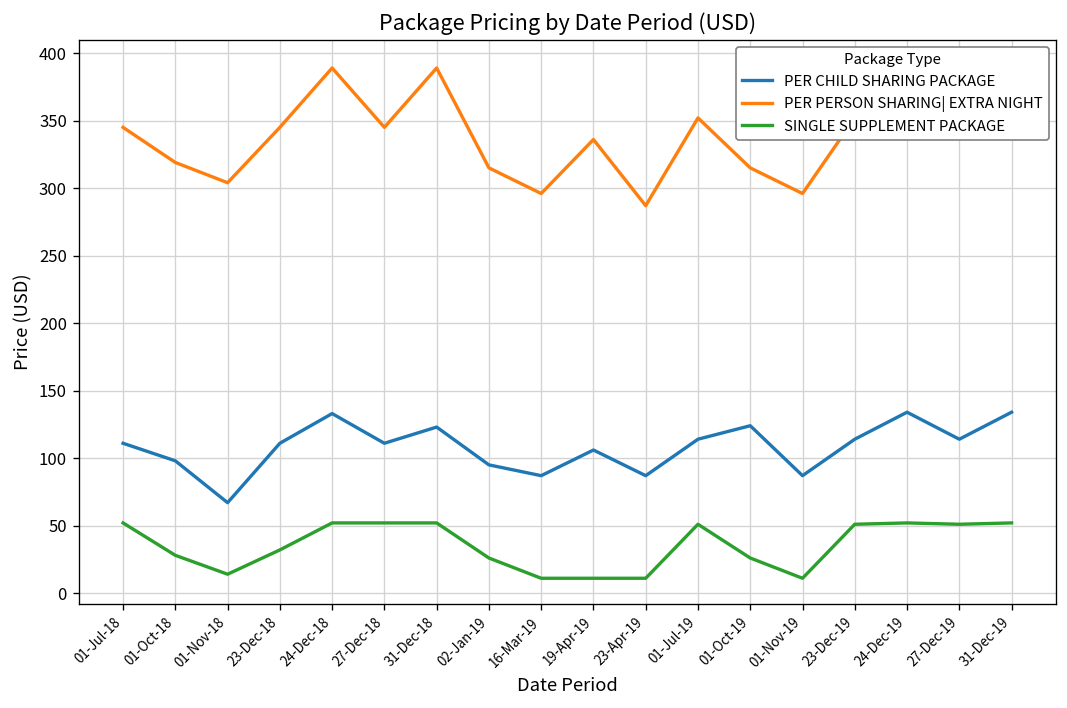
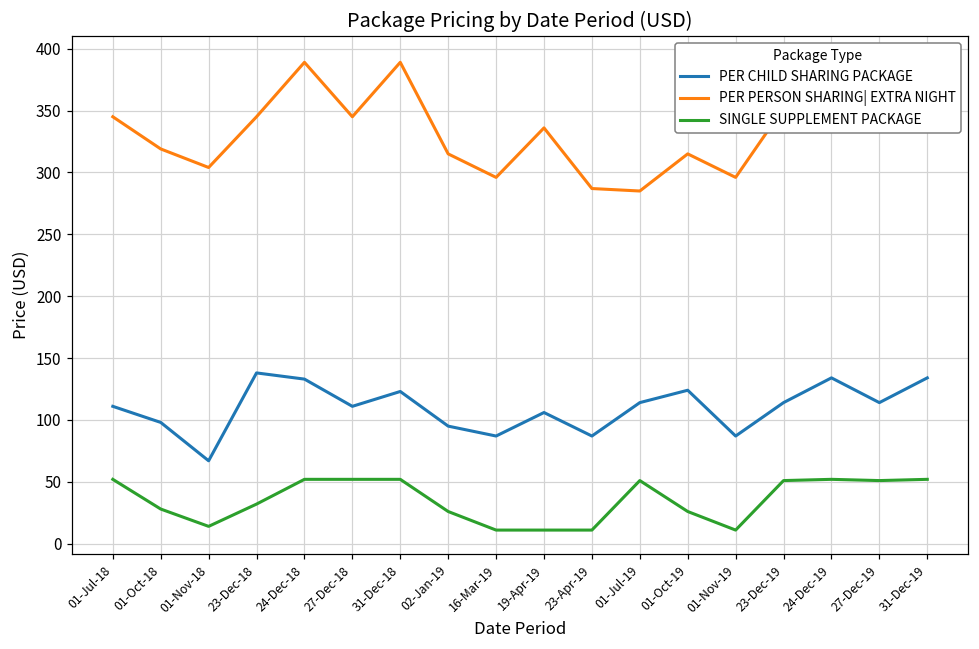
  {
    "PER CHILD SHARING PACKAGE": {
      "01-Jul-18": 111,
      "01-Oct-18": 98,
      "01-Nov-18": 67,
-     "23-Dec-18": 111,
+     "23-Dec-18": 138,
      "24-Dec-18": 133,
      "27-Dec-18": 111,
      "31-Dec-18": 123,
      "02-Jan-19": 95,
      "16-Mar-19": 87,
      "19-Apr-19": 106,
      "23-Apr-19": 87,
      "01-Jul-19": 114,
      "01-Oct-19": 124,
      "01-Nov-19": 87,
      "23-Dec-19": 114,
      "24-Dec-19": 134,
      "27-Dec-19": 114,
      "31-Dec-19": 134
    },
    "PER PERSON SHARING| EXTRA NIGHT": {
      "01-Jul-18": 345,
      "01-Oct-18": 319,
      "01-Nov-18": 304,
      "23-Dec-18": 345,
      "24-Dec-18": 389,
      "27-Dec-18": 345,
      "31-Dec-18": 389,
      "02-Jan-19": 315,
      "16-Mar-19": 296,
      "19-Apr-19": 336,
      "23-Apr-19": 287,
-     "01-Jul-19": 352,
+     "01-Jul-19": 285,
      "01-Oct-19": 315,
      "01-Nov-19": 296
    },
    "SINGLE SUPPLEMENT PACKAGE": {
      "01-Jul-18": 52,
      "01-Oct-18": 28,
      "01-Nov-18": 14,
      "23-Dec-18": 32,
      "24-Dec-18": 52,
      "27-Dec-18": 52,
      "31-Dec-18": 52,
      "02-Jan-19": 26,
      "16-Mar-19": 11,
      "19-Apr-19": 11,
      "23-Apr-19": 11,
      "01-Jul-19": 51,
      "01-Oct-19": 26,
      "01-Nov-19": 11,
      "23-Dec-19": 51,
      "24-Dec-19": 52,
      "27-Dec-19": 51,
      "31-Dec-19": 52
    }
  }
